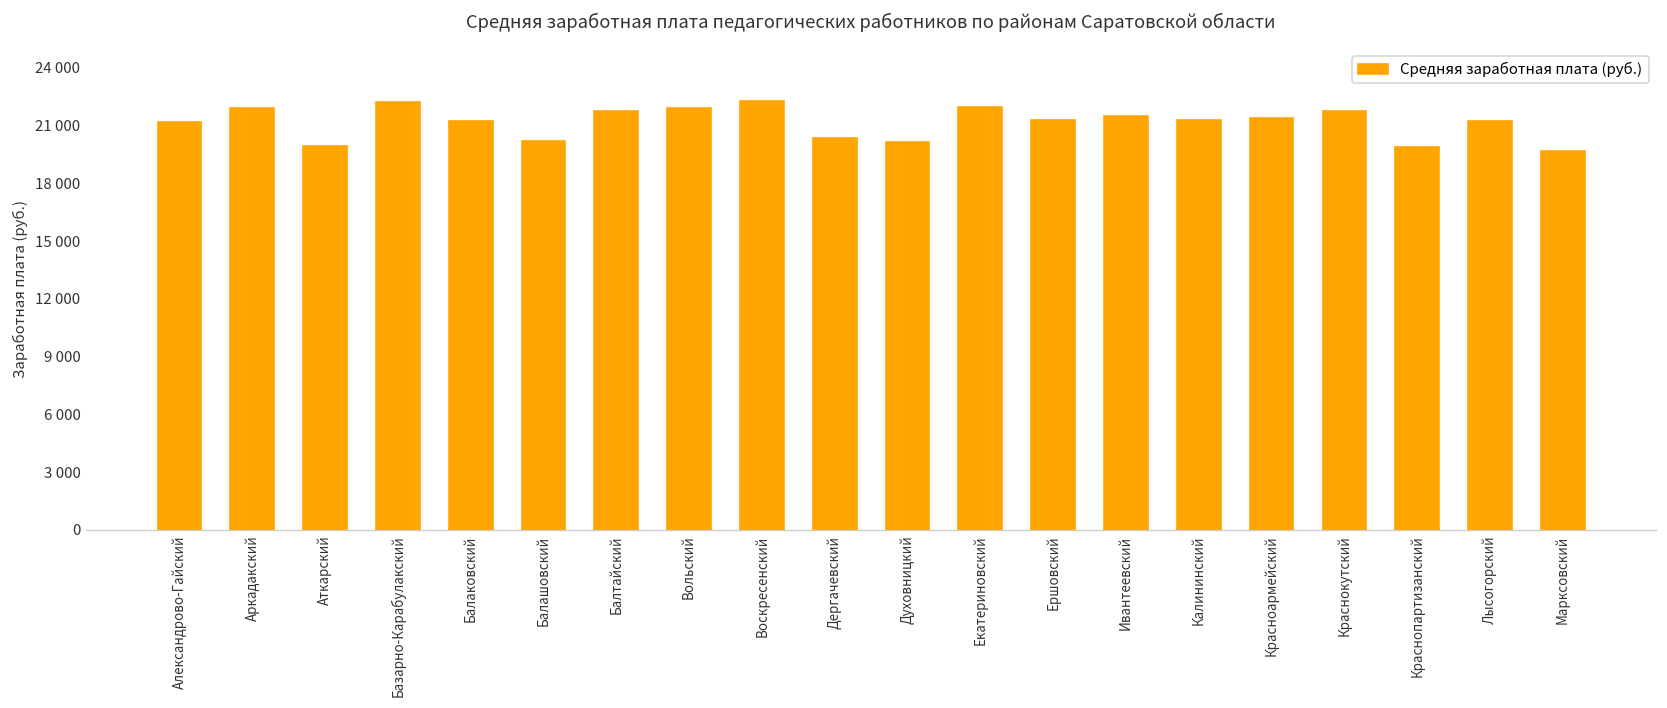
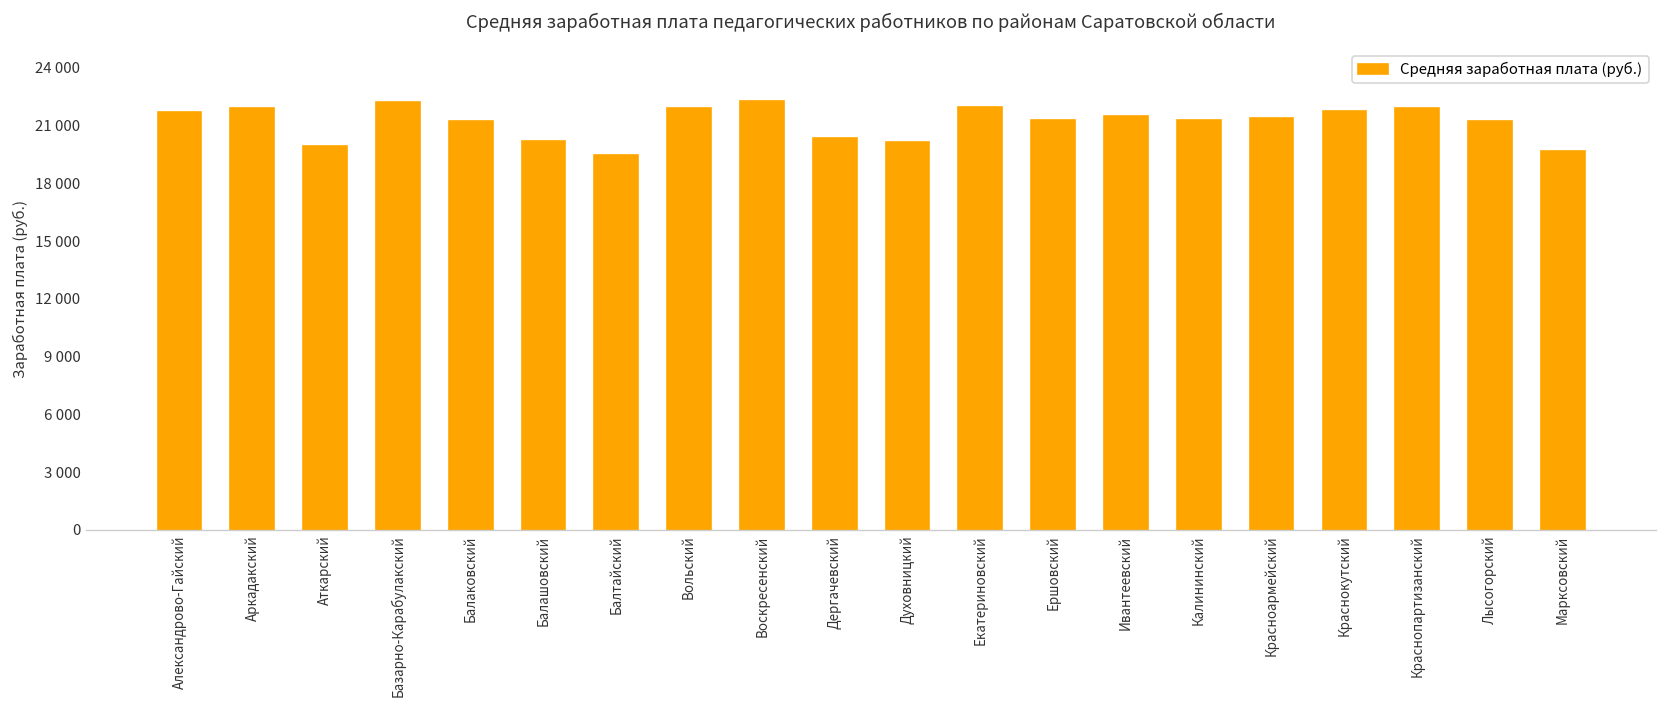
  {
-   "Александрово-Гайский": 21200,
+   "Александрово-Гайский": 21700,
    "Аркадакский": 21900,
    "Аткарский": 20000,
    "Базарно-Карабулакский": 22200,
    "Балаковский": 21200,
    "Балашовский": 20200,
-   "Балтайский": 21800,
+   "Балтайский": 19500,
    "Вольский": 21900,
    "Воскресенский": 22300,
    "Дергачевский": 20300,
    "Духовницкий": 20100,
    "Екатериновский": 22000,
    "Ершовский": 21300,
    "Ивантеевский": 21500,
    "Калининский": 21300,
    "Красноармейский": 21400,
    "Краснокутский": 21700,
-   "Краснопартизанский": 19900,
+   "Краснопартизанский": 21900,
    "Лысогорский": 21200,
    "Марксовский": 19700
  }
